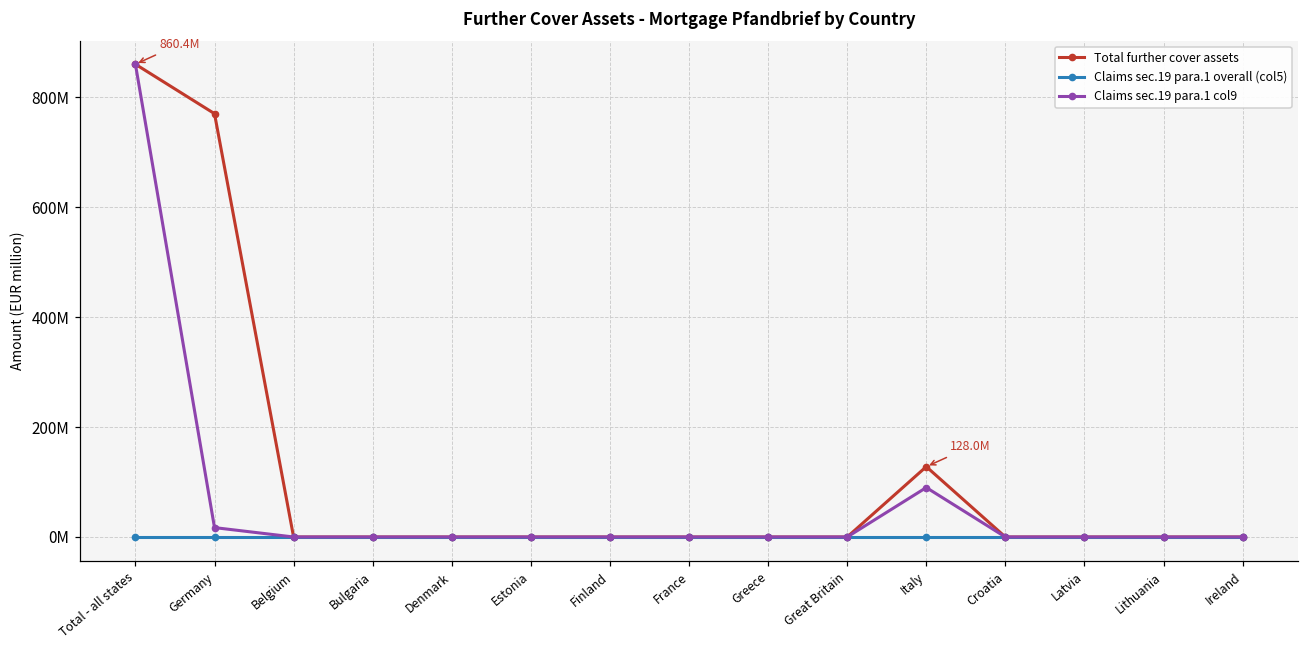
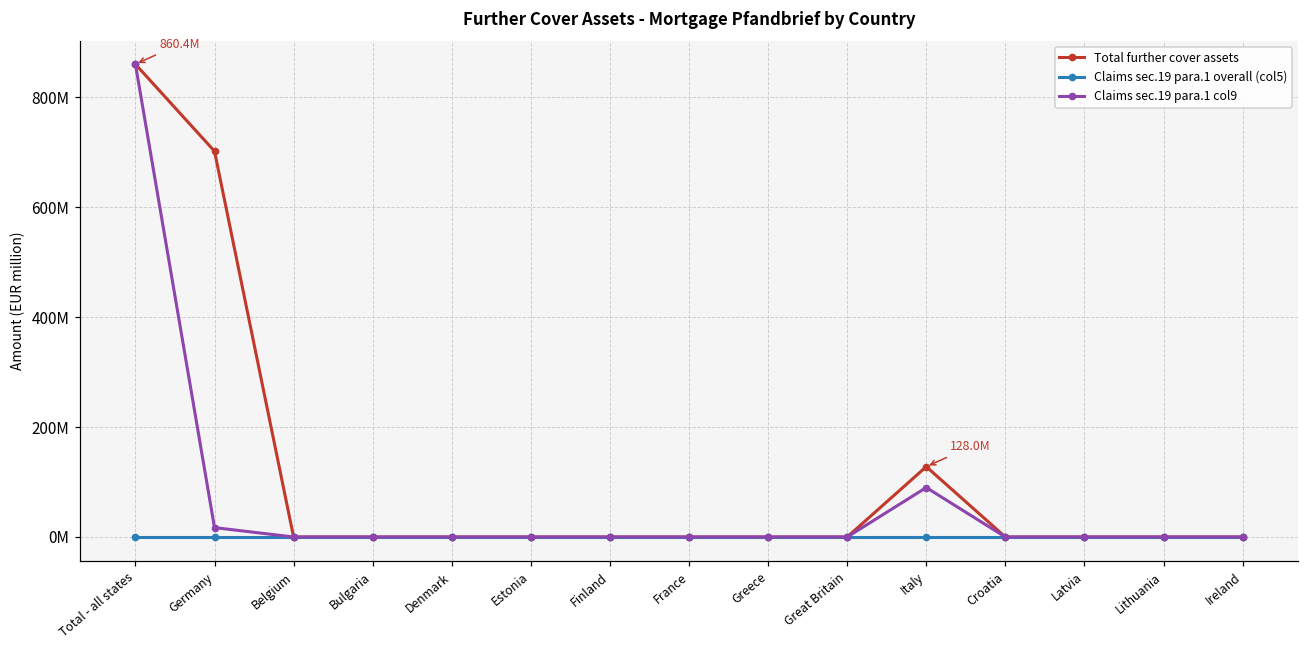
  {
    "Total further cover assets": {
-     "Germany": 770000000
+     "Germany": 700000000
    },
    "Claims sec.19 para.1 overall (col5)": {
      "Total - all states": 0,
      "Germany": 0,
      "Italy": 0
    },
    "Claims sec.19 para.1 col9": {
      "Germany": 20000000,
      "Italy": 90000000
    }
  }
